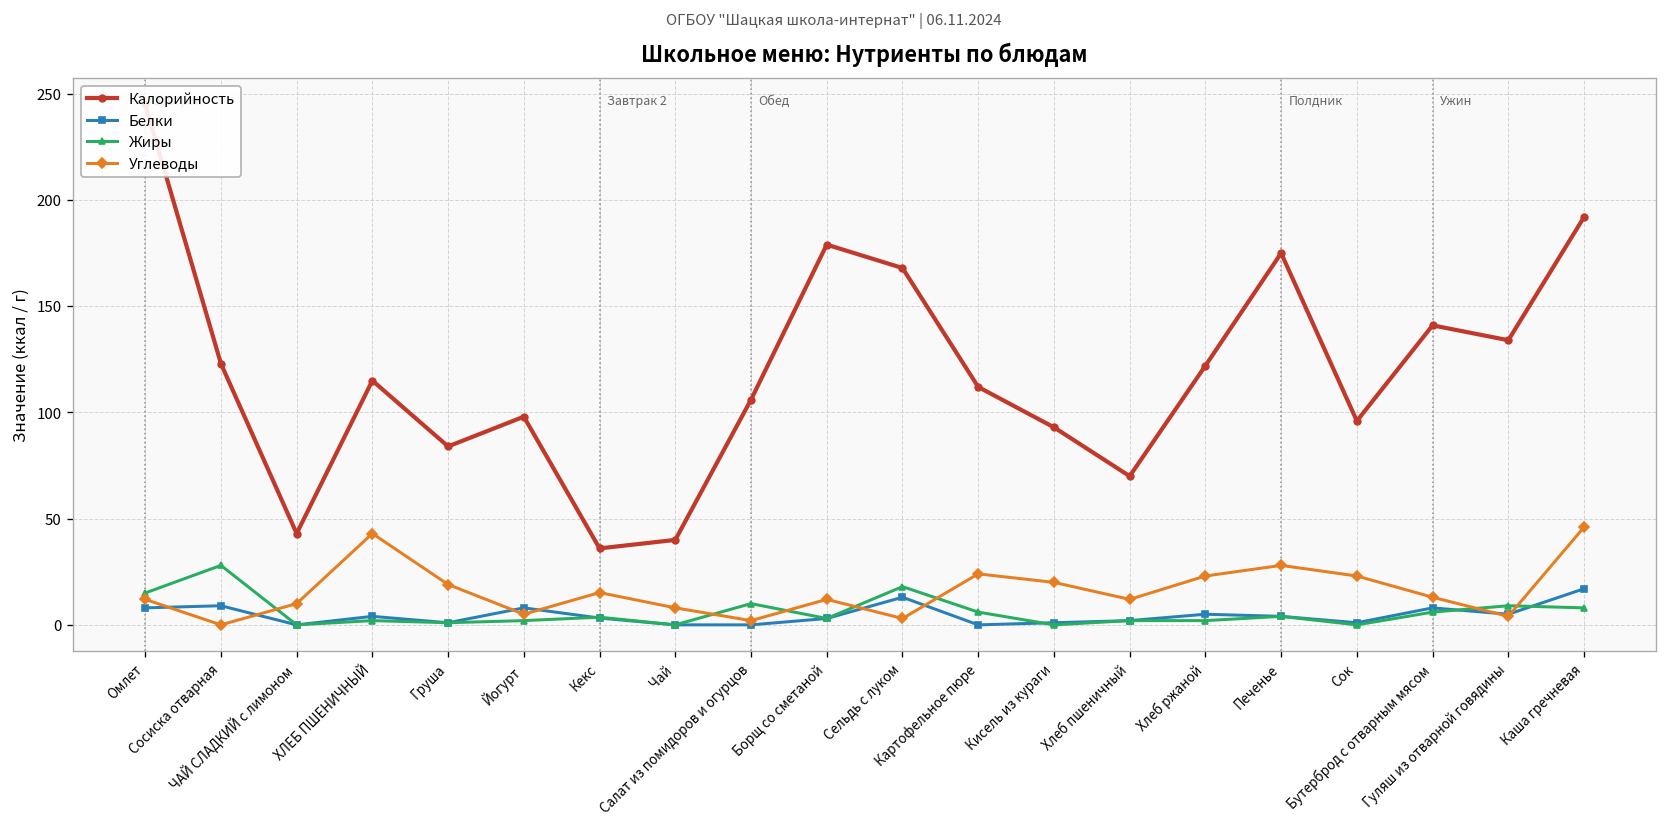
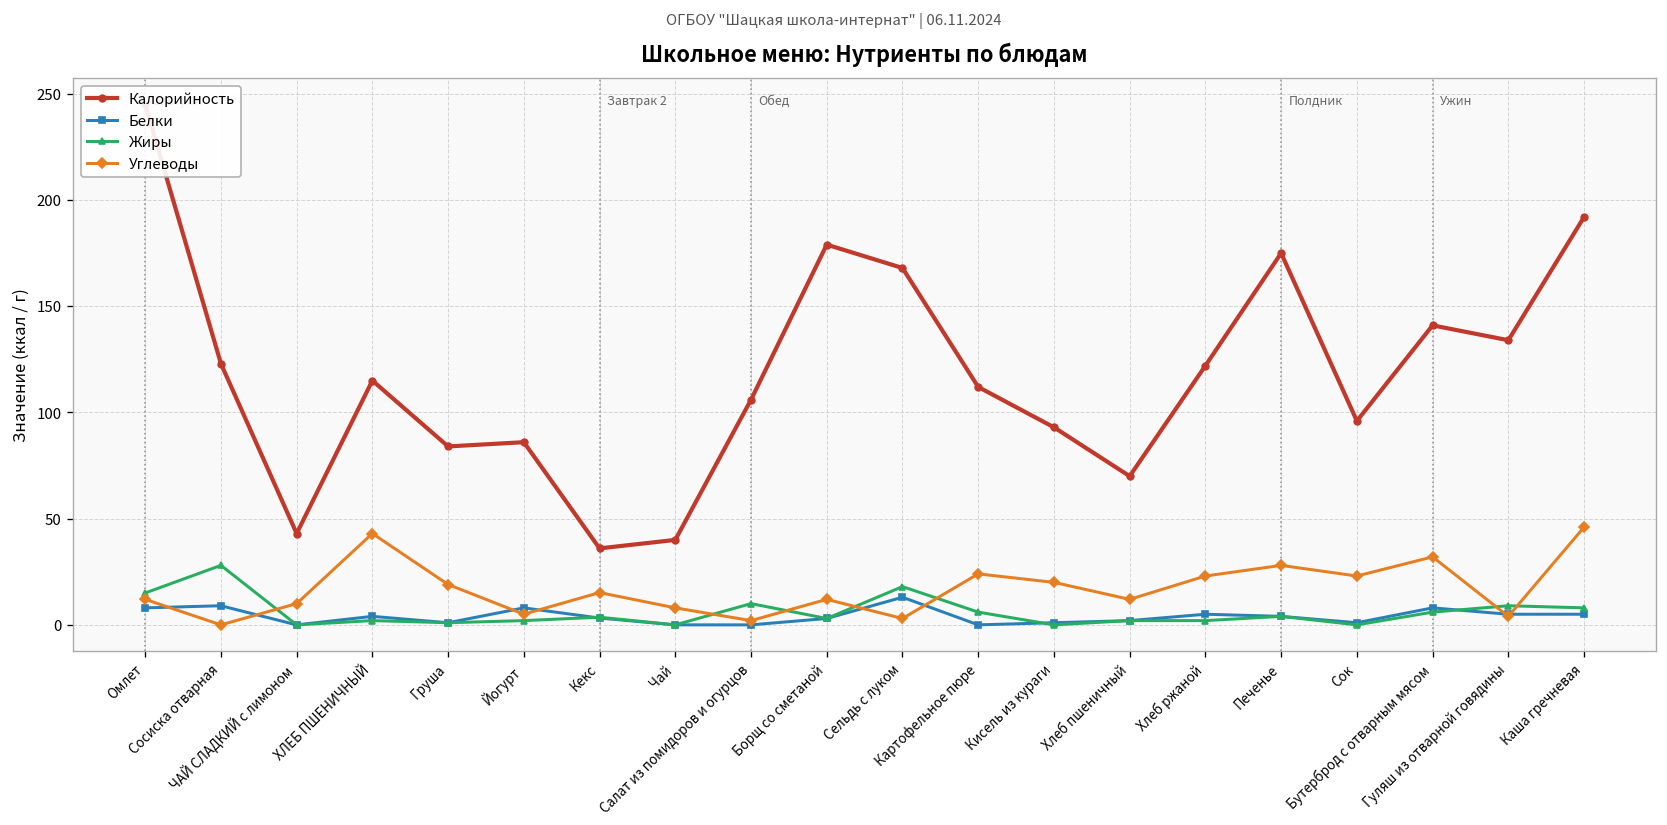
  {
    "Калорийность": {
      "Сосиска отварная": 123,
      "ЧАЙ СЛАДКИЙ с лимоном": 43,
      "ХЛЕБ ПШЕНИЧНЫЙ": 115,
      "Груша": 84,
-     "Йогурт": 98,
+     "Йогурт": 86,
      "Кекс": 36,
      "Чай": 40,
      "Салат из помидоров и огурцов": 106,
      "Борщ со сметаной": 179,
      "Сельдь с луком": 168,
      "Картофельное пюре": 112,
      "Кисель из кураги": 93,
      "Хлеб пшеничный": 70,
      "Хлеб ржаной": 122,
      "Печенье": 175,
      "Сок": 96,
      "Бутерброд с отварным мясом": 141,
      "Гуляш из отварной говядины": 134,
      "Каша гречневая": 192
    },
    "Белки": {
      "Омлет": 8,
      "Сосиска отварная": 9,
      "ХЛЕБ ПШЕНИЧНЫЙ": 4,
      "Йогурт": 8,
      "Салат из помидоров и огурцов": 0,
      "Сельдь с луком": 13,
      "Картофельное пюре": 0,
      "Хлеб ржаной": 5,
      "Бутерброд с отварным мясом": 8,
-     "Каша гречневая": 17
+     "Каша гречневая": 5
    },
    "Жиры": {
      "Омлет": 15,
      "Сосиска отварная": 28,
      "ХЛЕБ ПШЕНИЧНЫЙ": 2,
      "Йогурт": 2,
      "Салат из помидоров и огурцов": 10,
      "Сельдь с луком": 18,
      "Картофельное пюре": 6,
      "Хлеб ржаной": 2,
      "Бутерброд с отварным мясом": 6,
      "Гуляш из отварной говядины": 9,
      "Каша гречневая": 8
    },
    "Углеводы": {
      "Омлет": 12,
      "Сосиска отварная": 0,
      "ЧАЙ СЛАДКИЙ с лимоном": 10,
      "ХЛЕБ ПШЕНИЧНЫЙ": 43,
      "Груша": 19,
      "Йогурт": 5,
      "Кекс": 15,
      "Чай": 8,
      "Салат из помидоров и огурцов": 2,
      "Борщ со сметаной": 12,
      "Сельдь с луком": 3,
      "Картофельное пюре": 24,
      "Кисель из кураги": 20,
      "Хлеб пшеничный": 12,
      "Хлеб ржаной": 23,
      "Печенье": 28,
      "Сок": 23,
-     "Бутерброд с отварным мясом": 13,
+     "Бутерброд с отварным мясом": 32,
      "Каша гречневая": 46
    }
  }
